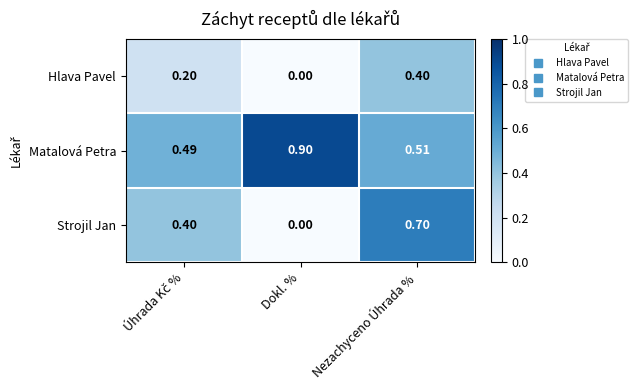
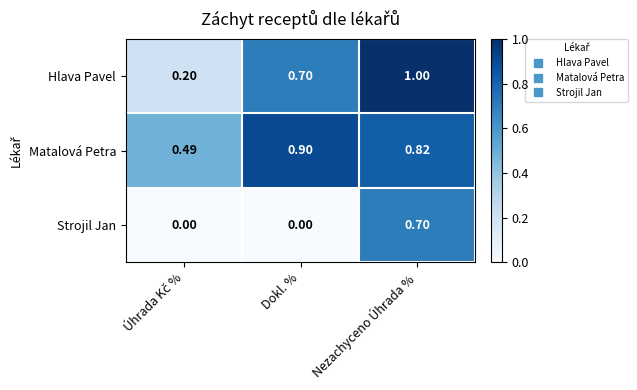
  {
    "Hlava Pavel": {
      "Úhrada Kč %": 0.20,
-     "Dokl. %": 0.00,
-     "Nezachyceno Úhrada %": 0.40
+     "Dokl. %": 0.70,
+     "Nezachyceno Úhrada %": 1.00
    },
    "Matalová Petra": {
      "Úhrada Kč %": 0.49,
      "Dokl. %": 0.90,
-     "Nezachyceno Úhrada %": 0.51
+     "Nezachyceno Úhrada %": 0.82
    },
    "Strojil Jan": {
-     "Úhrada Kč %": 0.40,
+     "Úhrada Kč %": 0.00,
      "Dokl. %": 0.00,
      "Nezachyceno Úhrada %": 0.70
    }
  }
